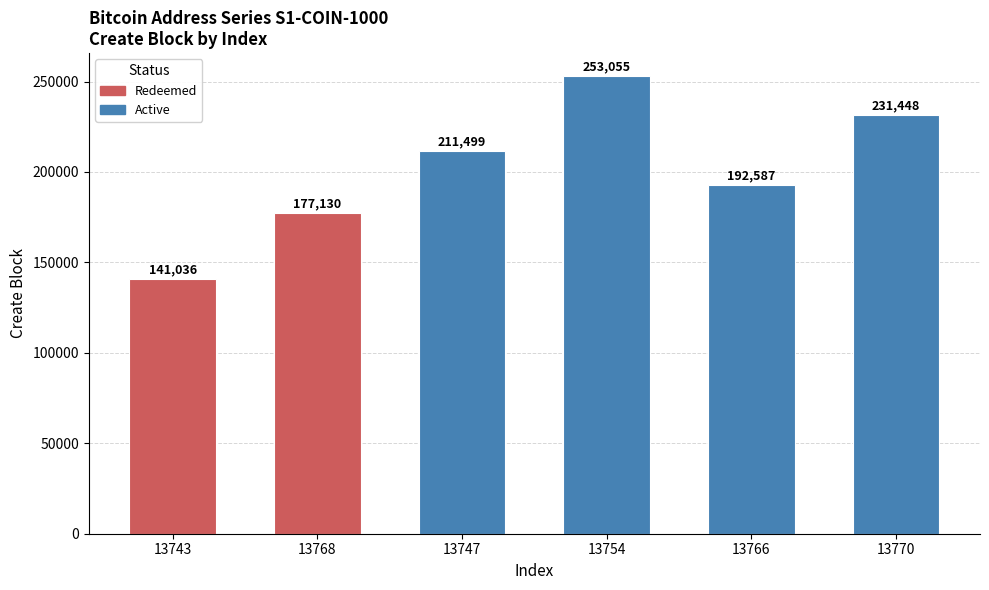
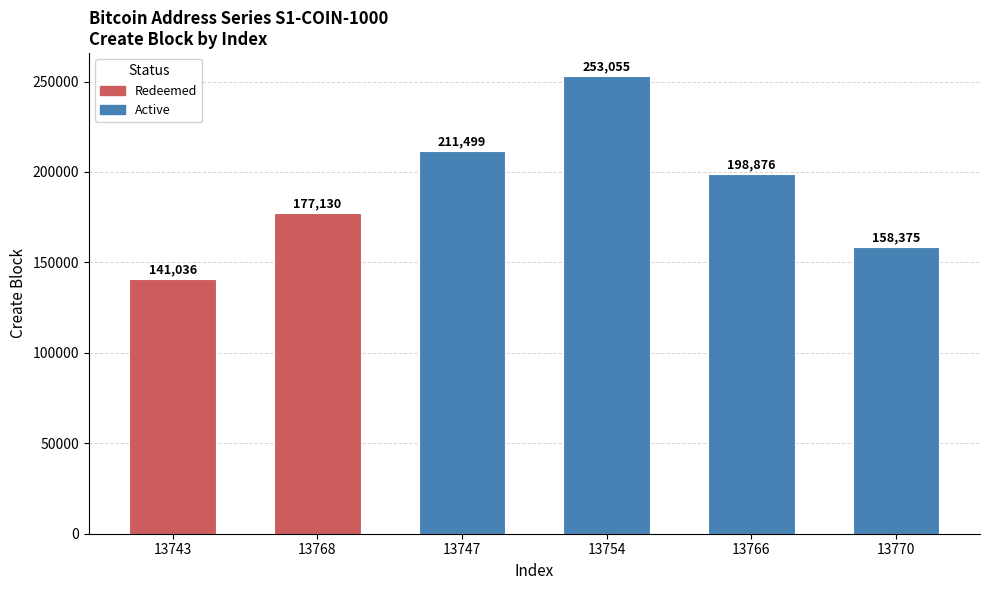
  {
    "13743": "141,036",
    "13768": "177,130",
    "13747": "211,499",
    "13754": "253,055",
-   "13766": "192,587",
-   "13770": "231,448"
+   "13766": "198,876",
+   "13770": "158,375"
  }
